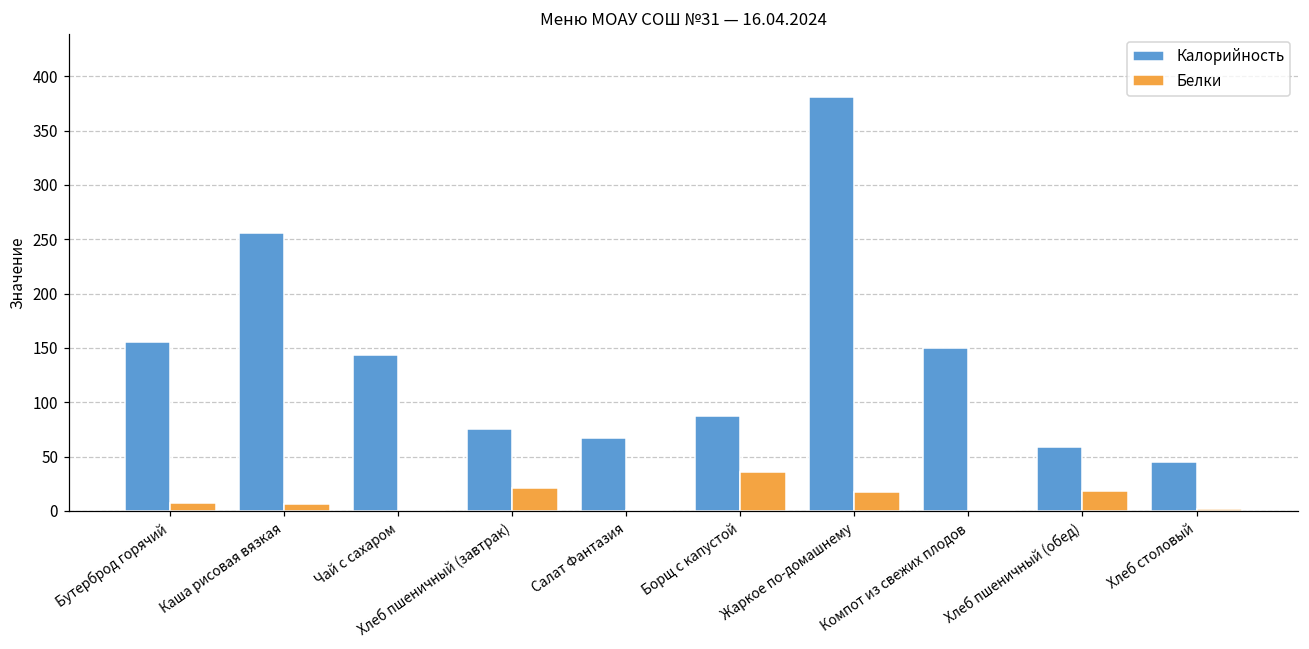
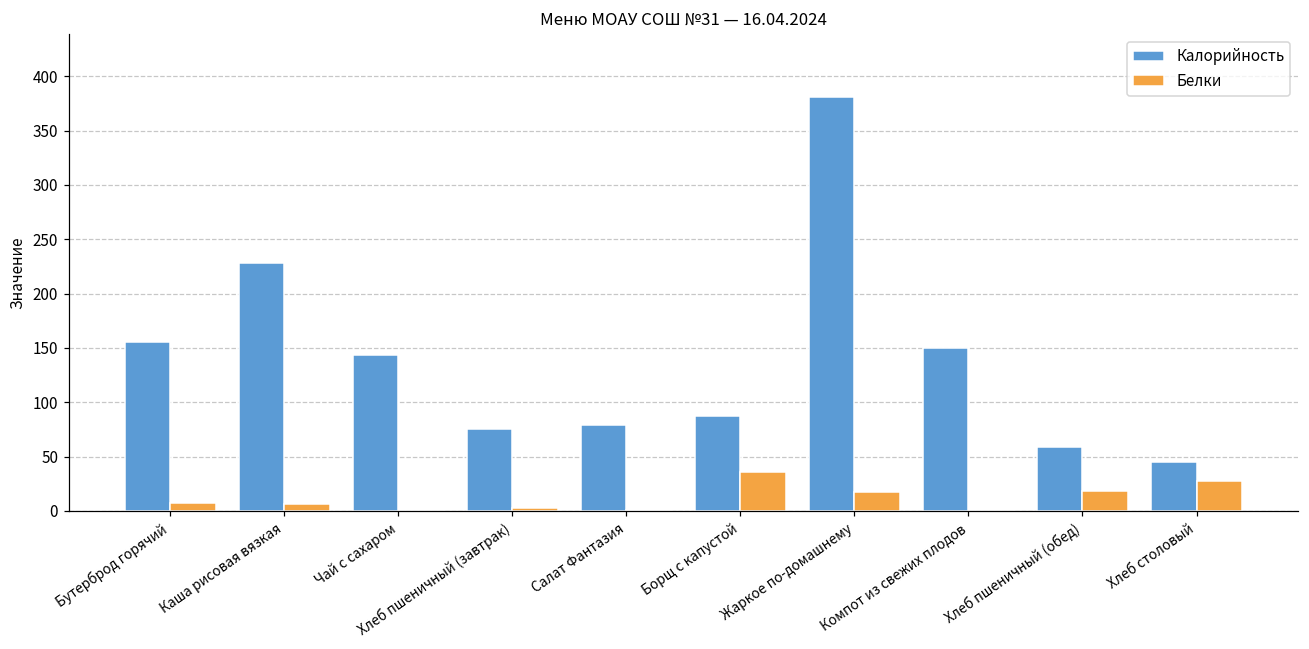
  {
    "Калорийность": {
      "Бутерброд горячий": 160,
-     "Каша рисовая вязкая": 260,
+     "Каша рисовая вязкая": 230,
      "Чай с сахаром": 140,
      "Хлеб пшеничный (завтрак)": 80,
-     "Салат Фантазия": 70,
+     "Салат Фантазия": 80,
      "Борщ с капустой": 90,
      "Жаркое по-домашнему": 380,
      "Компот из свежих плодов": 150,
      "Хлеб пшеничный (обед)": 60,
      "Хлеб столовый": 50
    },
    "Белки": {
      "Бутерброд горячий": 10,
      "Каша рисовая вязкая": 10,
-     "Хлеб пшеничный (завтрак)": 20,
+     "Хлеб пшеничный (завтрак)": 0,
      "Борщ с капустой": 40,
      "Жаркое по-домашнему": 20,
      "Хлеб пшеничный (обед)": 20,
-     "Хлеб столовый": 0
+     "Хлеб столовый": 30
    }
  }
